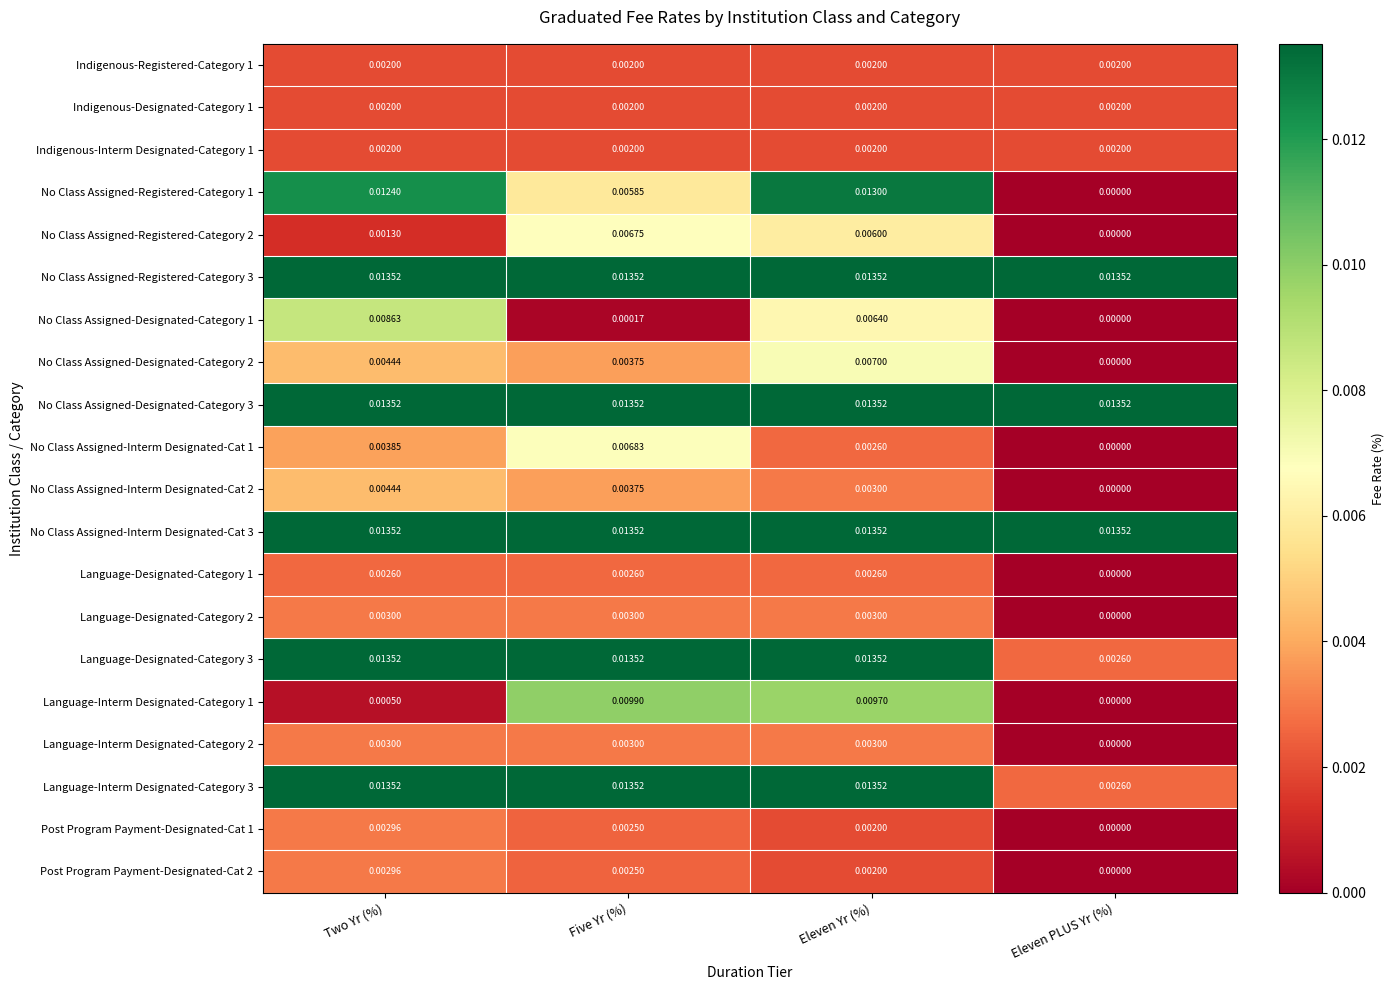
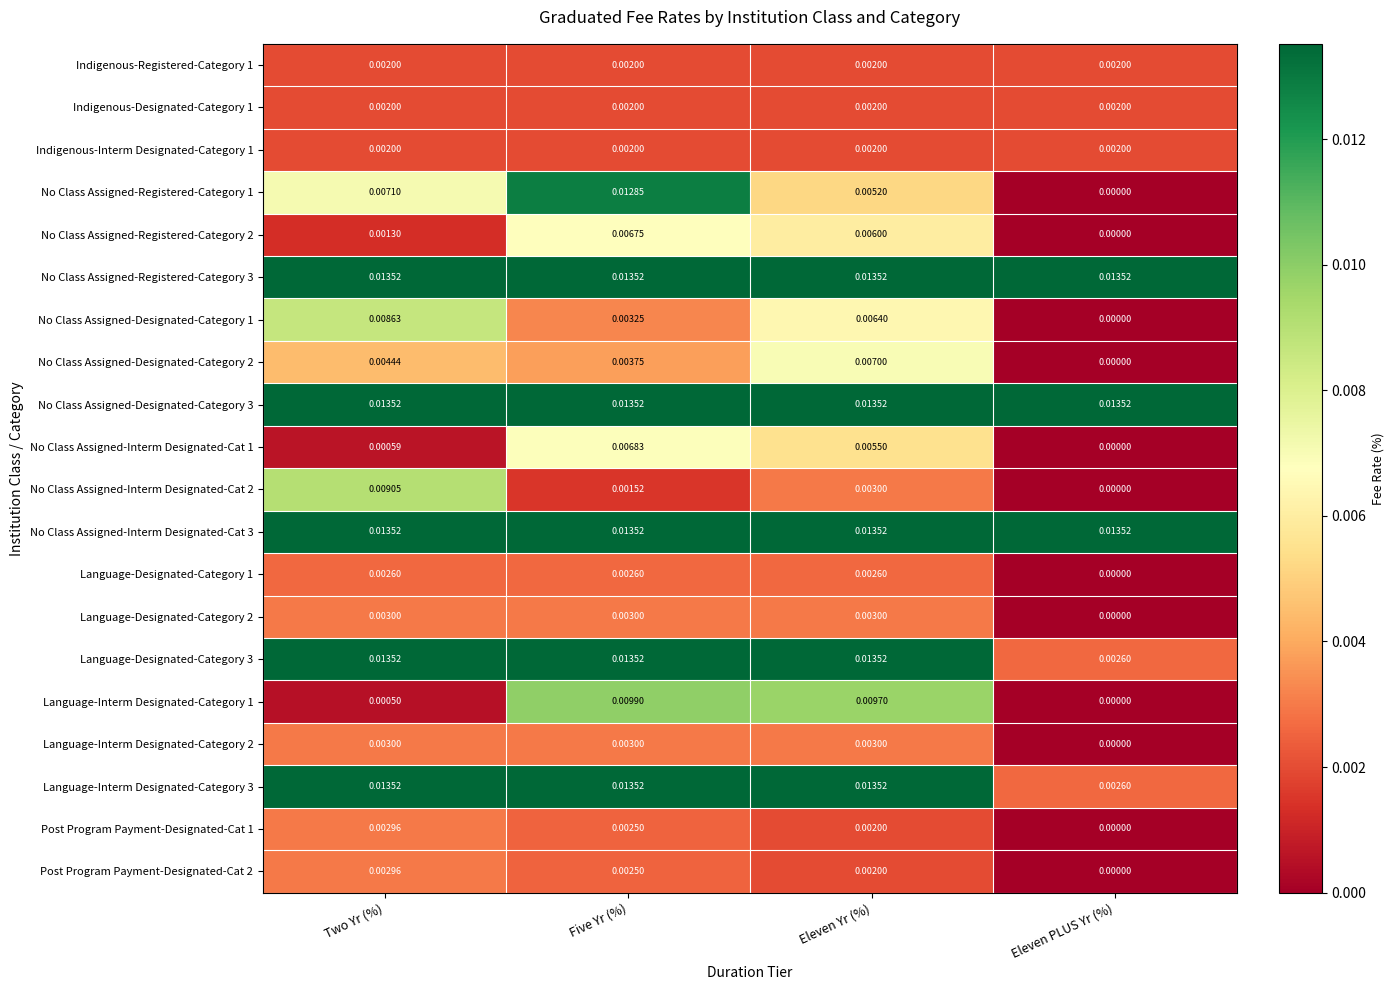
  {
    "Indigenous-Registered-Category 1": {
      "Two Yr (%)": 0.00200,
      "Five Yr (%)": 0.00200,
      "Eleven Yr (%)": 0.00200,
      "Eleven PLUS Yr (%)": 0.00200
    },
    "Indigenous-Designated-Category 1": {
      "Two Yr (%)": 0.00200,
      "Five Yr (%)": 0.00200,
      "Eleven Yr (%)": 0.00200,
      "Eleven PLUS Yr (%)": 0.00200
    },
    "Indigenous-Interm Designated-Category 1": {
      "Two Yr (%)": 0.00200,
      "Five Yr (%)": 0.00200,
      "Eleven Yr (%)": 0.00200,
      "Eleven PLUS Yr (%)": 0.00200
    },
    "No Class Assigned-Registered-Category 1": {
-     "Two Yr (%)": 0.01240,
-     "Five Yr (%)": 0.00585,
-     "Eleven Yr (%)": 0.01300,
+     "Two Yr (%)": 0.00710,
+     "Five Yr (%)": 0.01285,
+     "Eleven Yr (%)": 0.00520,
      "Eleven PLUS Yr (%)": 0.00000
    },
    "No Class Assigned-Registered-Category 2": {
      "Two Yr (%)": 0.00130,
      "Five Yr (%)": 0.00675,
      "Eleven Yr (%)": 0.00600,
      "Eleven PLUS Yr (%)": 0.00000
    },
    "No Class Assigned-Registered-Category 3": {
      "Two Yr (%)": 0.01352,
      "Five Yr (%)": 0.01352,
      "Eleven Yr (%)": 0.01352,
      "Eleven PLUS Yr (%)": 0.01352
    },
    "No Class Assigned-Designated-Category 1": {
      "Two Yr (%)": 0.00863,
-     "Five Yr (%)": 0.00017,
+     "Five Yr (%)": 0.00325,
      "Eleven Yr (%)": 0.00640,
      "Eleven PLUS Yr (%)": 0.00000
    },
    "No Class Assigned-Designated-Category 2": {
      "Two Yr (%)": 0.00444,
      "Five Yr (%)": 0.00375,
      "Eleven Yr (%)": 0.00700,
      "Eleven PLUS Yr (%)": 0.00000
    },
    "No Class Assigned-Designated-Category 3": {
      "Two Yr (%)": 0.01352,
      "Five Yr (%)": 0.01352,
      "Eleven Yr (%)": 0.01352,
      "Eleven PLUS Yr (%)": 0.01352
    },
    "No Class Assigned-Interm Designated-Cat 1": {
-     "Two Yr (%)": 0.00385,
+     "Two Yr (%)": 0.00059,
      "Five Yr (%)": 0.00683,
-     "Eleven Yr (%)": 0.00260,
+     "Eleven Yr (%)": 0.00550,
      "Eleven PLUS Yr (%)": 0.00000
    },
    "No Class Assigned-Interm Designated-Cat 2": {
-     "Two Yr (%)": 0.00444,
-     "Five Yr (%)": 0.00375,
+     "Two Yr (%)": 0.00905,
+     "Five Yr (%)": 0.00152,
      "Eleven Yr (%)": 0.00300,
      "Eleven PLUS Yr (%)": 0.00000
    },
    "No Class Assigned-Interm Designated-Cat 3": {
      "Two Yr (%)": 0.01352,
      "Five Yr (%)": 0.01352,
      "Eleven Yr (%)": 0.01352,
      "Eleven PLUS Yr (%)": 0.01352
    },
    "Language-Designated-Category 1": {
      "Two Yr (%)": 0.00260,
      "Five Yr (%)": 0.00260,
      "Eleven Yr (%)": 0.00260,
      "Eleven PLUS Yr (%)": 0.00000
    },
    "Language-Designated-Category 2": {
      "Two Yr (%)": 0.00300,
      "Five Yr (%)": 0.00300,
      "Eleven Yr (%)": 0.00300,
      "Eleven PLUS Yr (%)": 0.00000
    },
    "Language-Designated-Category 3": {
      "Two Yr (%)": 0.01352,
      "Five Yr (%)": 0.01352,
      "Eleven Yr (%)": 0.01352,
      "Eleven PLUS Yr (%)": 0.00260
    },
    "Language-Interm Designated-Category 1": {
      "Two Yr (%)": 0.00050,
      "Five Yr (%)": 0.00990,
      "Eleven Yr (%)": 0.00970,
      "Eleven PLUS Yr (%)": 0.00000
    },
    "Language-Interm Designated-Category 2": {
      "Two Yr (%)": 0.00300,
      "Five Yr (%)": 0.00300,
      "Eleven Yr (%)": 0.00300,
      "Eleven PLUS Yr (%)": 0.00000
    },
    "Language-Interm Designated-Category 3": {
      "Two Yr (%)": 0.01352,
      "Five Yr (%)": 0.01352,
      "Eleven Yr (%)": 0.01352,
      "Eleven PLUS Yr (%)": 0.00260
    },
    "Post Program Payment-Designated-Cat 1": {
      "Two Yr (%)": 0.00296,
      "Five Yr (%)": 0.00250,
      "Eleven Yr (%)": 0.00200,
      "Eleven PLUS Yr (%)": 0.00000
    },
    "Post Program Payment-Designated-Cat 2": {
      "Two Yr (%)": 0.00296,
      "Five Yr (%)": 0.00250,
      "Eleven Yr (%)": 0.00200,
      "Eleven PLUS Yr (%)": 0.00000
    }
  }
